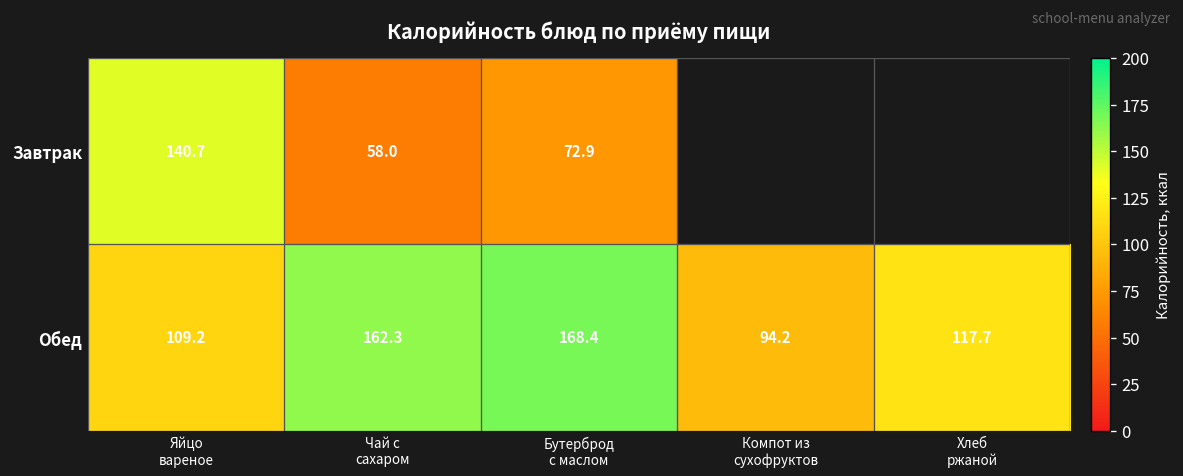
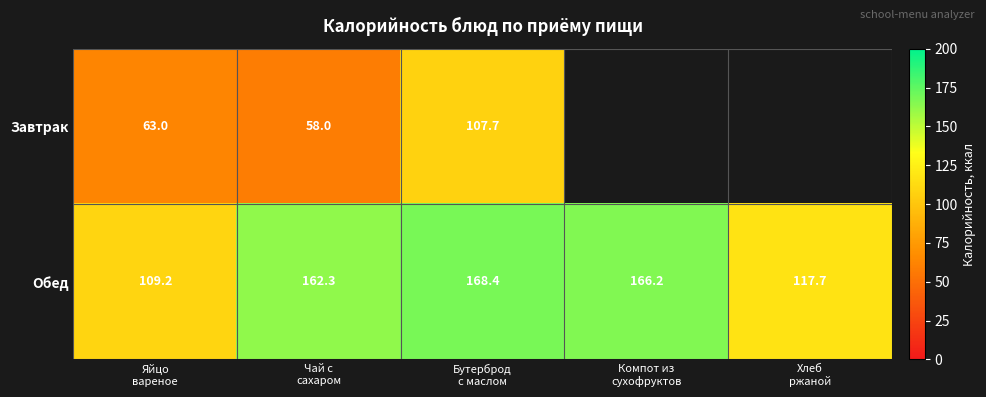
  {
    "Завтрак": {
-     "Яйцо вареное": 140.7,
+     "Яйцо вареное": 63.0,
      "Чай с сахаром": 58.0,
-     "Бутерброд с маслом": 72.9
+     "Бутерброд с маслом": 107.7
    },
    "Обед": {
      "Яйцо вареное": 109.2,
      "Чай с сахаром": 162.3,
      "Бутерброд с маслом": 168.4,
-     "Компот из сухофруктов": 94.2,
+     "Компот из сухофруктов": 166.2,
      "Хлеб ржаной": 117.7
    }
  }
